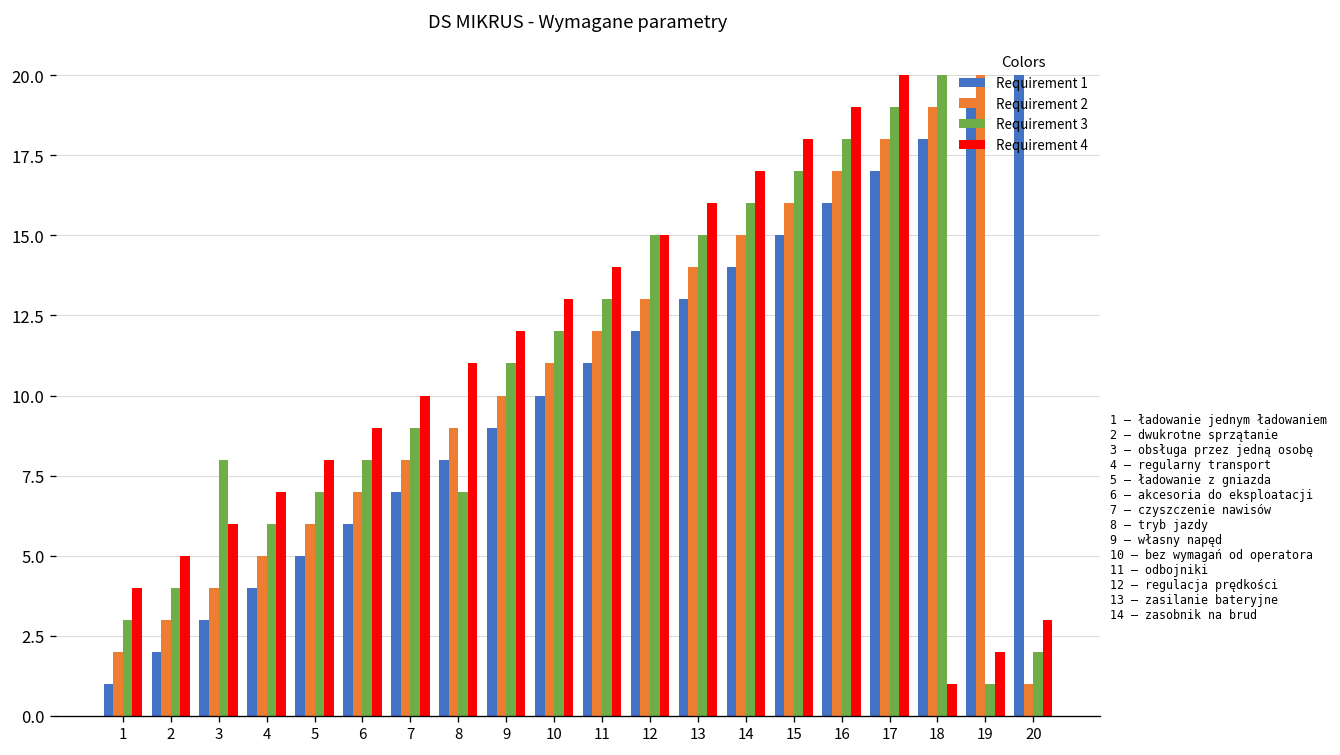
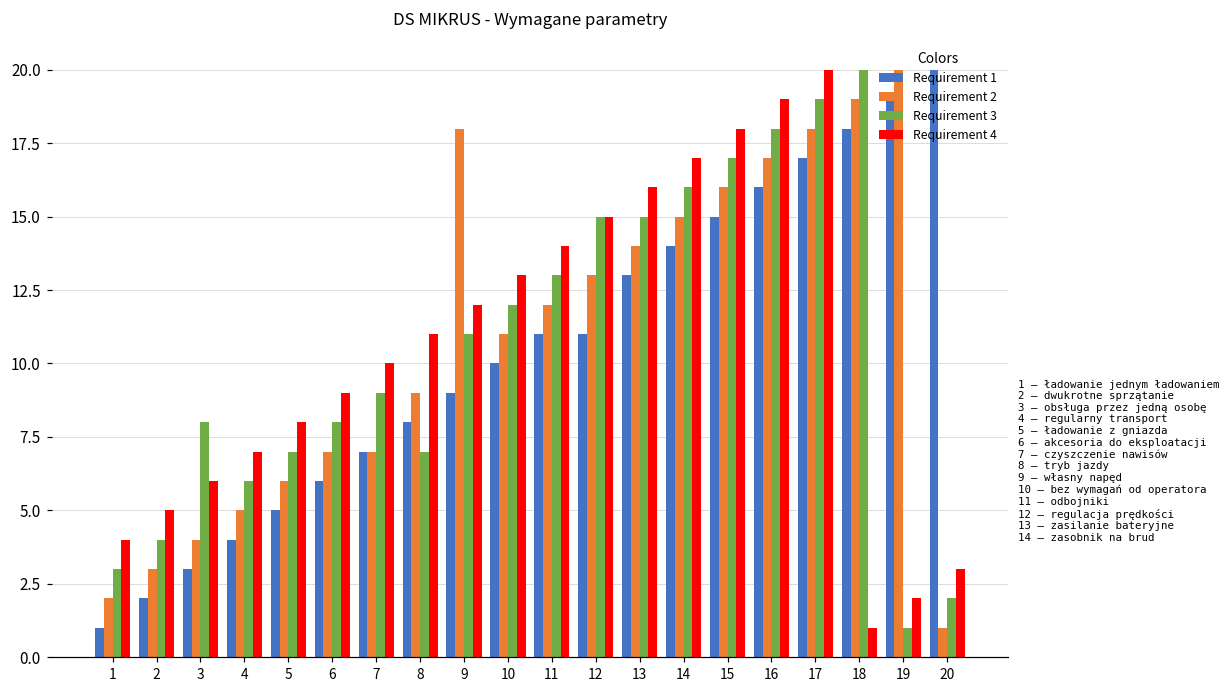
  {
    "Requirement 1": {
      "1": 1,
      "2": 2,
      "3": 3,
      "4": 4,
      "5": 5,
      "6": 6,
      "7": 7,
      "8": 8,
      "9": 9,
      "10": 10,
      "11": 11,
-     "12": 12,
+     "12": 11,
      "13": 13,
      "14": 14,
      "15": 15,
      "16": 16,
      "17": 17,
      "18": 18,
      "19": 19,
      "20": 20
    },
    "Requirement 2": {
      "1": 2,
      "2": 3,
      "3": 4,
      "4": 5,
      "5": 6,
      "6": 7,
-     "7": 8,
+     "7": 7,
      "8": 9,
-     "9": 10,
+     "9": 18,
      "10": 11,
      "11": 12,
      "12": 13,
      "13": 14,
      "14": 15,
      "15": 16,
      "16": 17,
      "17": 18,
      "18": 19,
      "19": 20,
      "20": 1
    },
    "Requirement 3": {
      "1": 3,
      "2": 4,
      "3": 8,
      "4": 6,
      "5": 7,
      "6": 8,
      "7": 9,
      "8": 7,
      "9": 11,
      "10": 12,
      "11": 13,
      "12": 15,
      "13": 15,
      "14": 16,
      "15": 17,
      "16": 18,
      "17": 19,
      "18": 20,
      "19": 1,
      "20": 2
    },
    "Requirement 4": {
      "1": 4,
      "2": 5,
      "3": 6,
      "4": 7,
      "5": 8,
      "6": 9,
      "7": 10,
      "8": 11,
      "9": 12,
      "10": 13,
      "11": 14,
      "12": 15,
      "13": 16,
      "14": 17,
      "15": 18,
      "16": 19,
      "17": 20,
      "18": 1,
      "19": 2,
      "20": 3
    }
  }
